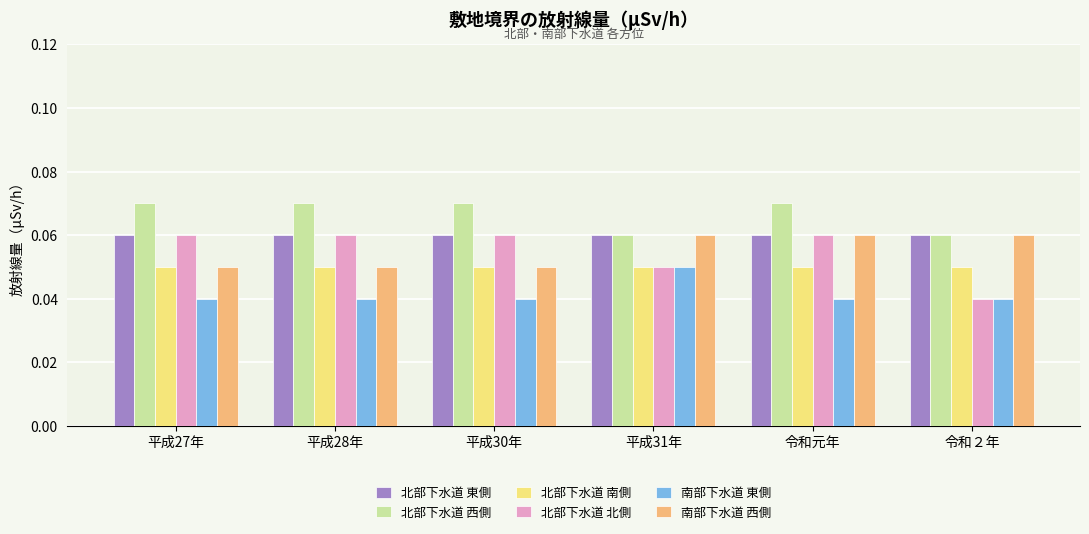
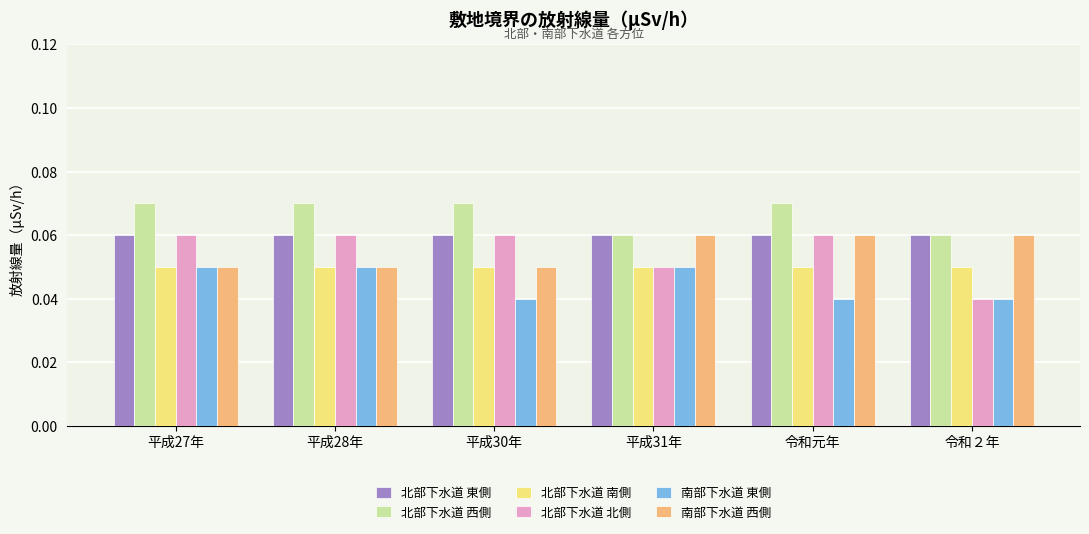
  {
    "北部下水道 東側": {
      "平成27年": 0.06,
      "平成28年": 0.06,
      "平成30年": 0.06,
      "平成31年": 0.06,
      "令和元年": 0.06,
      "令和２年": 0.06
    },
    "北部下水道 北側": {
      "平成27年": 0.06,
      "平成28年": 0.06,
      "平成30年": 0.06,
      "平成31年": 0.05,
      "令和元年": 0.06,
      "令和２年": 0.04
    },
    "南部下水道 東側": {
-     "平成27年": 0.04,
-     "平成28年": 0.04,
+     "平成27年": 0.05,
+     "平成28年": 0.05,
      "平成30年": 0.04,
      "平成31年": 0.05,
      "令和元年": 0.04,
      "令和２年": 0.04
    }
  }
